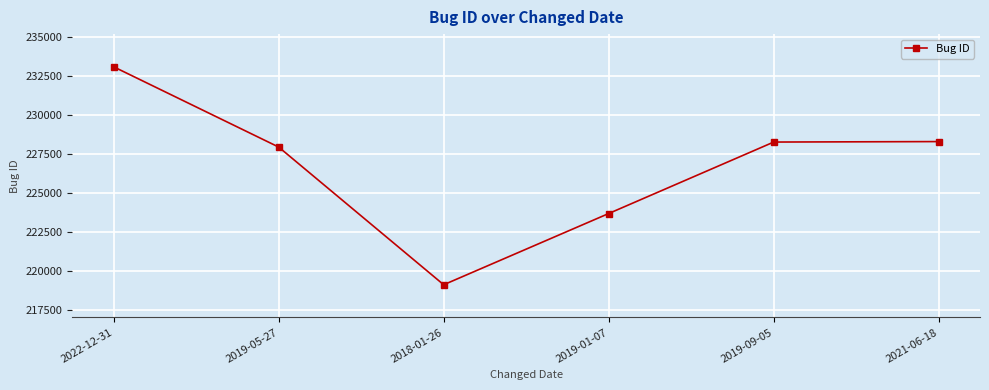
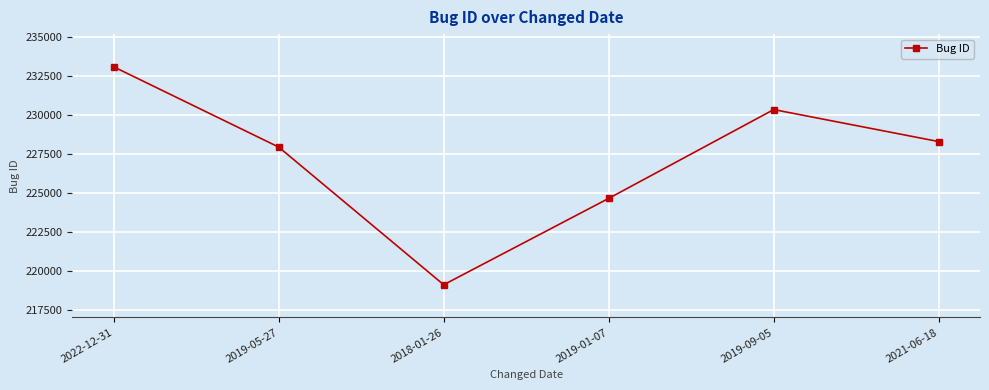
  {
    "2022-12-31": 233100,
    "2019-05-27": 228000,
    "2018-01-26": 219100,
-   "2019-01-07": 223700,
-   "2019-09-05": 228300,
+   "2019-01-07": 224700,
+   "2019-09-05": 230400,
    "2021-06-18": 228300
  }
